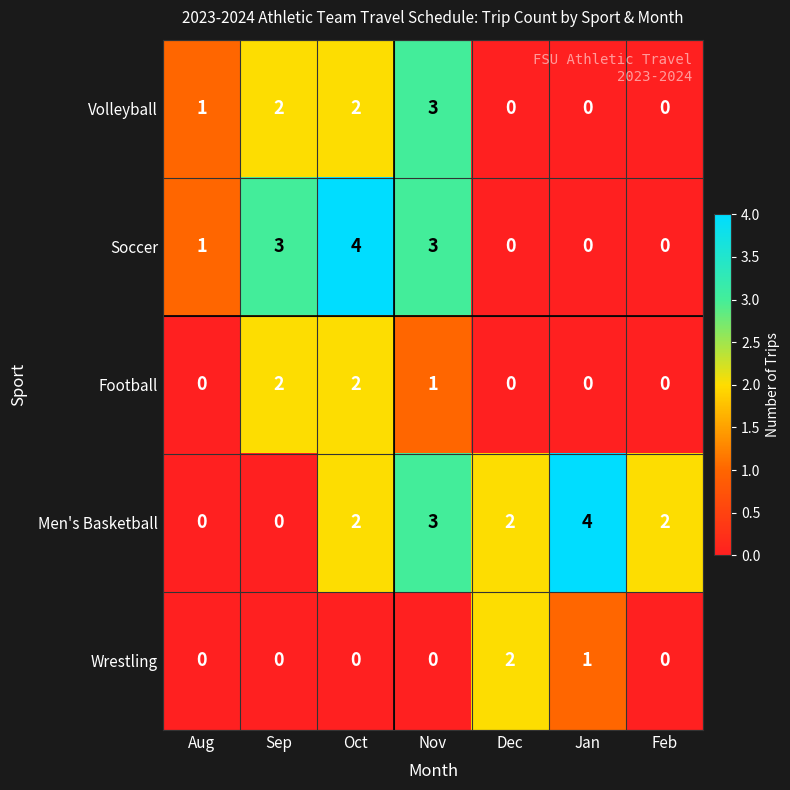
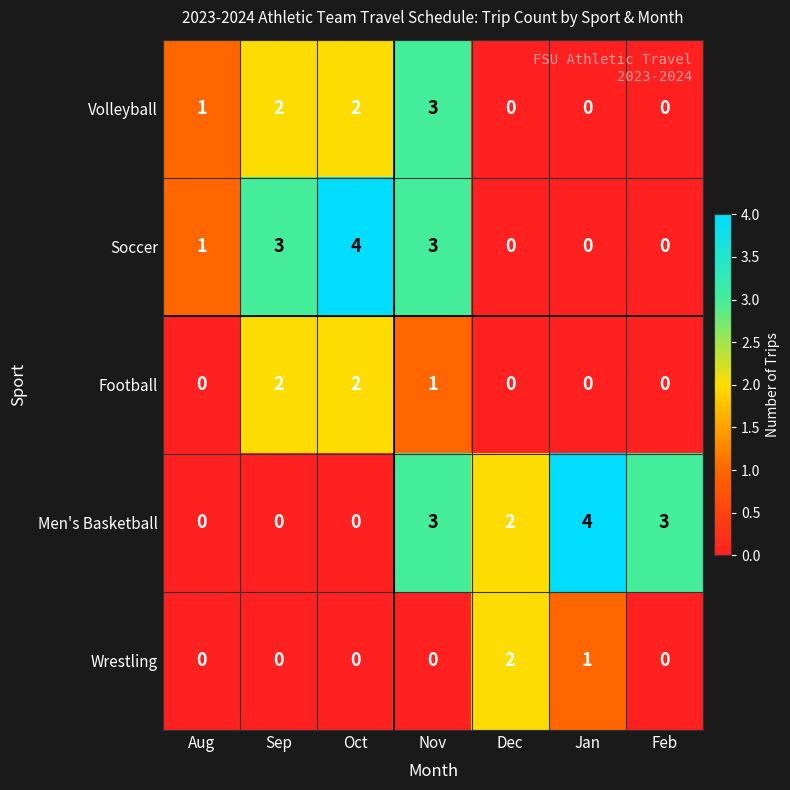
  {
    "Volleyball": {
      "Aug": 1,
      "Sep": 2,
      "Oct": 2,
      "Nov": 3,
      "Dec": 0,
      "Feb": 0
    },
    "Soccer": {
      "Aug": 1,
      "Sep": 3,
      "Oct": 4,
      "Nov": 3,
      "Dec": 0,
      "Jan": 0,
      "Feb": 0
    },
    "Football": {
      "Aug": 0,
      "Sep": 2,
      "Oct": 2,
      "Nov": 1,
      "Dec": 0,
      "Jan": 0,
      "Feb": 0
    },
    "Men's Basketball": {
      "Aug": 0,
      "Sep": 0,
-     "Oct": 2,
+     "Oct": 0,
      "Nov": 3,
      "Dec": 2,
      "Jan": 4,
-     "Feb": 2
+     "Feb": 3
    },
    "Wrestling": {
      "Aug": 0,
      "Sep": 0,
      "Oct": 0,
      "Nov": 0,
      "Dec": 2,
      "Jan": 1,
      "Feb": 0
    }
  }
